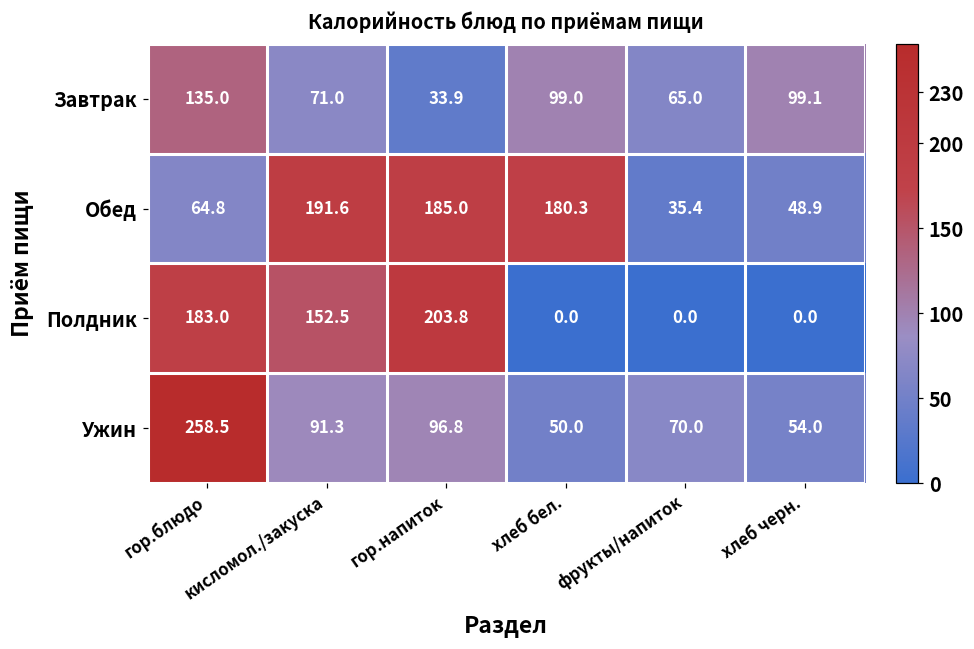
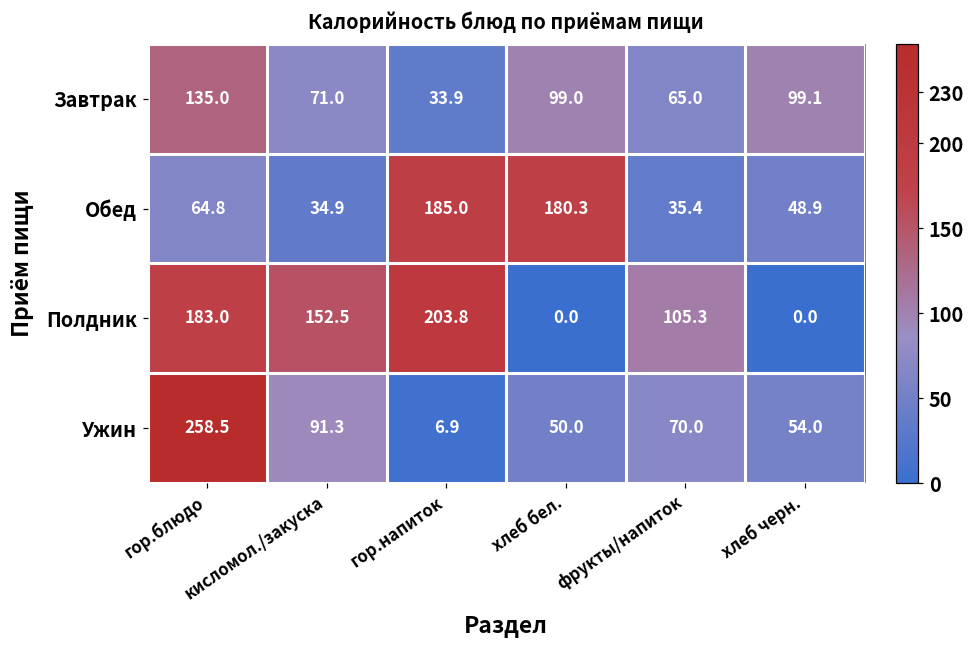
  {
    "Завтрак": {
      "гор.блюдо": 135.0,
      "кисломол./закуска": 71.0,
      "гор.напиток": 33.9,
      "хлеб бел.": 99.0,
      "фрукты/напиток": 65.0,
      "хлеб черн.": 99.1
    },
    "Обед": {
      "гор.блюдо": 64.8,
-     "кисломол./закуска": 191.6,
+     "кисломол./закуска": 34.9,
      "гор.напиток": 185.0,
      "хлеб бел.": 180.3,
      "фрукты/напиток": 35.4,
      "хлеб черн.": 48.9
    },
    "Полдник": {
      "гор.блюдо": 183.0,
      "кисломол./закуска": 152.5,
      "гор.напиток": 203.8,
      "хлеб бел.": 0.0,
-     "фрукты/напиток": 0.0,
+     "фрукты/напиток": 105.3,
      "хлеб черн.": 0.0
    },
    "Ужин": {
      "гор.блюдо": 258.5,
      "кисломол./закуска": 91.3,
-     "гор.напиток": 96.8,
+     "гор.напиток": 6.9,
      "хлеб бел.": 50.0,
      "фрукты/напиток": 70.0,
      "хлеб черн.": 54.0
    }
  }
